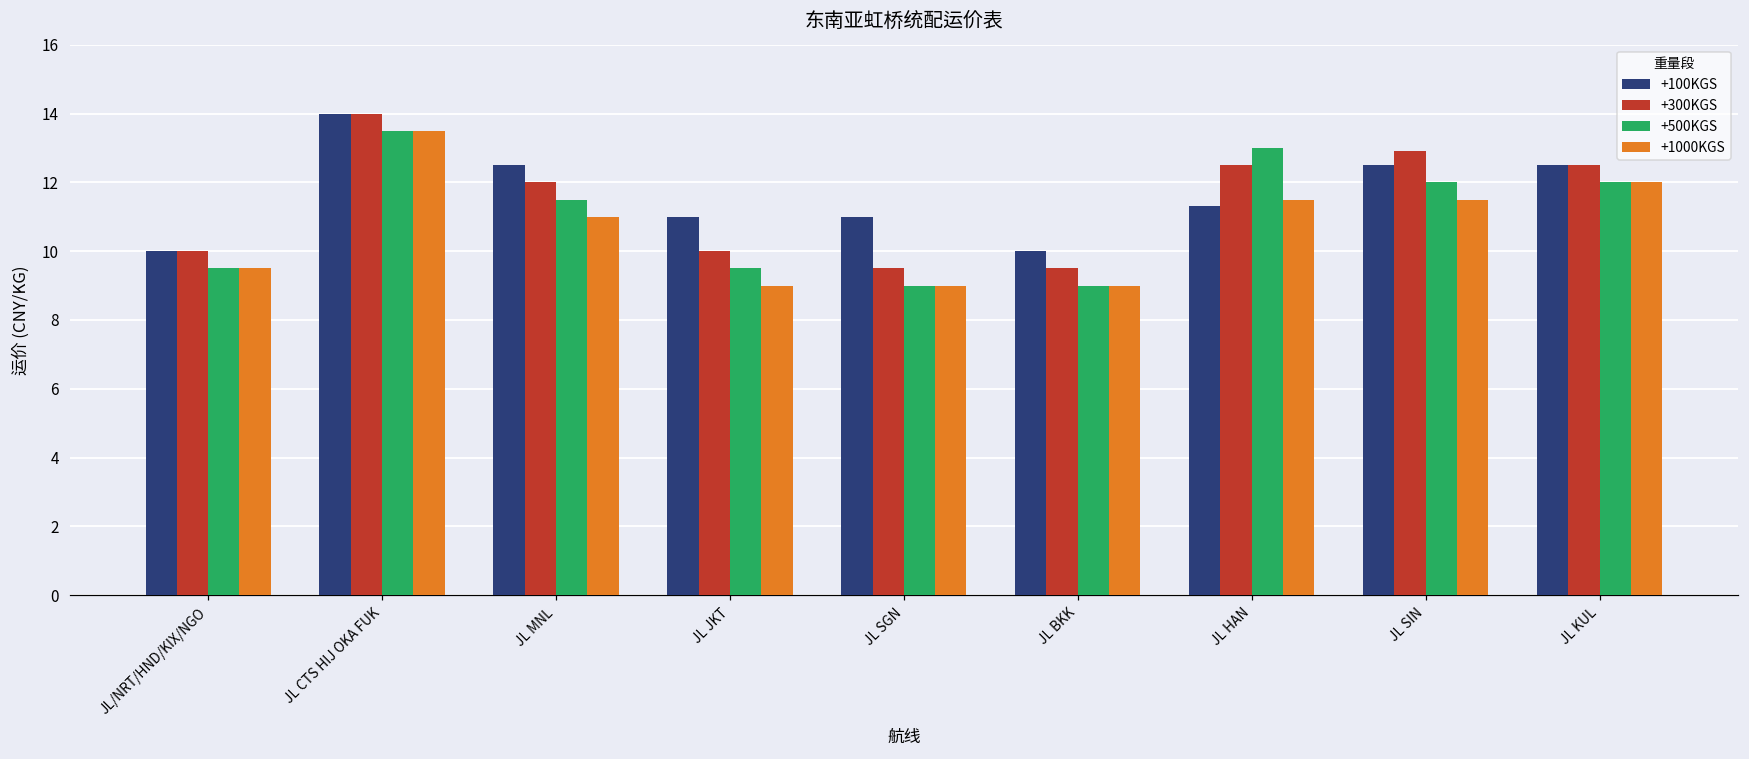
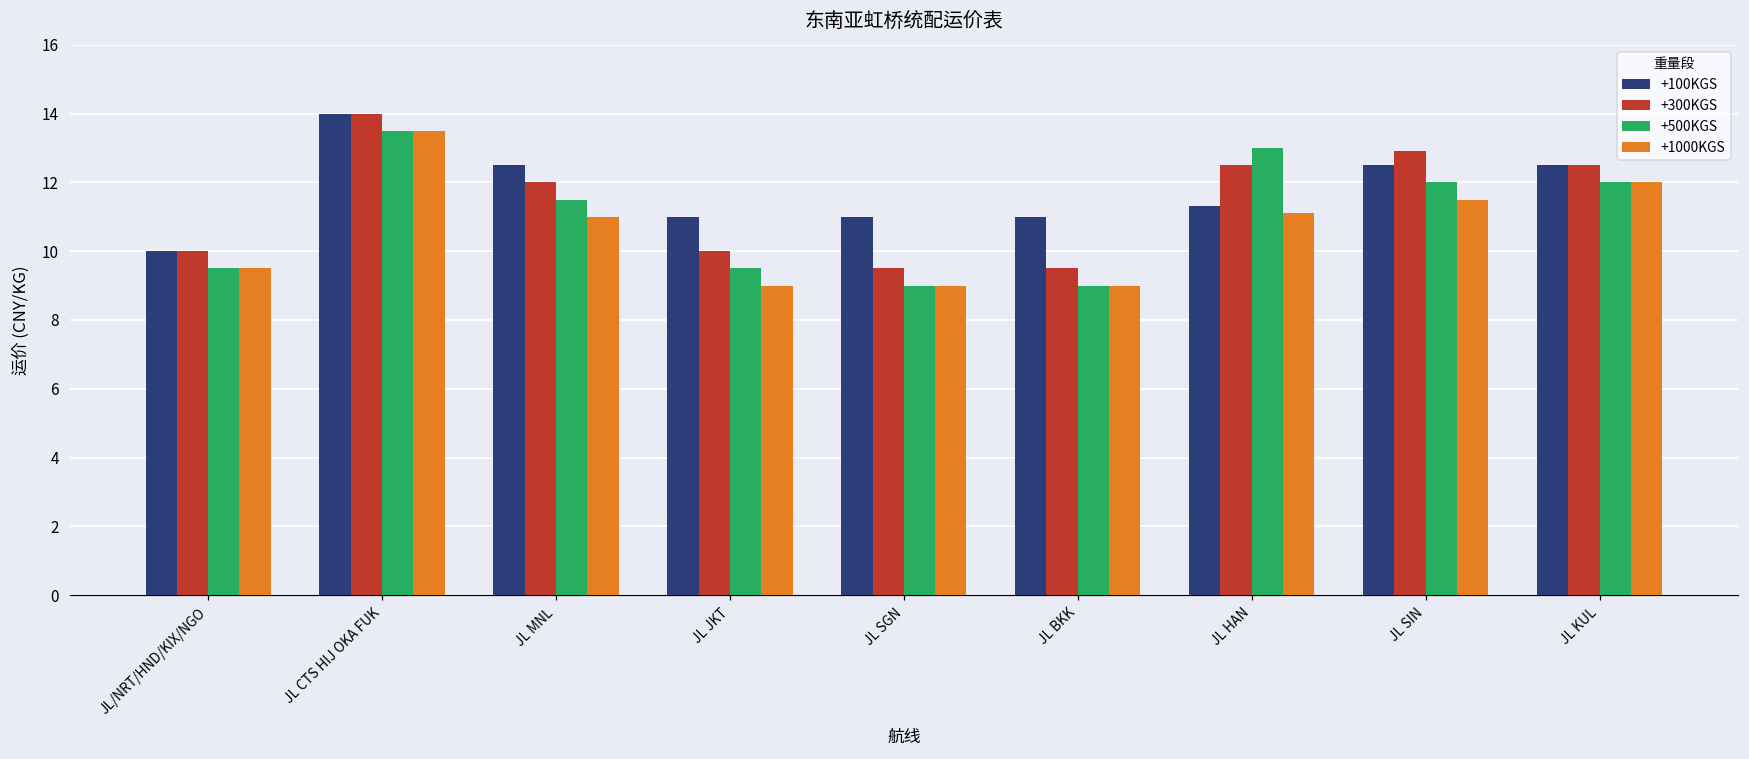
  {
    "+100KGS": {
      "JL/NRT/HND/KIX/NGO": 10,
      "JL CTS HIJ OKA FUK": 14,
      "JL MNL": 12.5,
      "JL JKT": 11,
      "JL SGN": 11,
-     "JL BKK": 10,
+     "JL BKK": 11,
      "JL HAN": 11.3,
      "JL SIN": 12.5,
      "JL KUL": 12.5
    },
    "+300KGS": {
      "JL/NRT/HND/KIX/NGO": 10.0,
      "JL CTS HIJ OKA FUK": 14.0,
      "JL MNL": 12.0,
      "JL JKT": 10.0,
      "JL SGN": 9.5,
      "JL BKK": 9.5,
      "JL HAN": 12.5,
      "JL SIN": 12.9,
      "JL KUL": 12.5
    },
    "+500KGS": {
      "JL/NRT/HND/KIX/NGO": 9.5,
      "JL CTS HIJ OKA FUK": 13.5,
      "JL MNL": 11.5,
      "JL JKT": 9.5,
      "JL SGN": 9.0,
      "JL BKK": 9.0,
      "JL HAN": 13.0,
      "JL SIN": 12.0,
      "JL KUL": 12.0
    },
    "+1000KGS": {
      "JL/NRT/HND/KIX/NGO": 9.5,
      "JL CTS HIJ OKA FUK": 13.5,
      "JL MNL": 11.0,
      "JL JKT": 9.0,
      "JL SGN": 9.0,
      "JL BKK": 9.0,
-     "JL HAN": 11.5,
+     "JL HAN": 11.1,
      "JL SIN": 11.5,
      "JL KUL": 12.0
    }
  }
